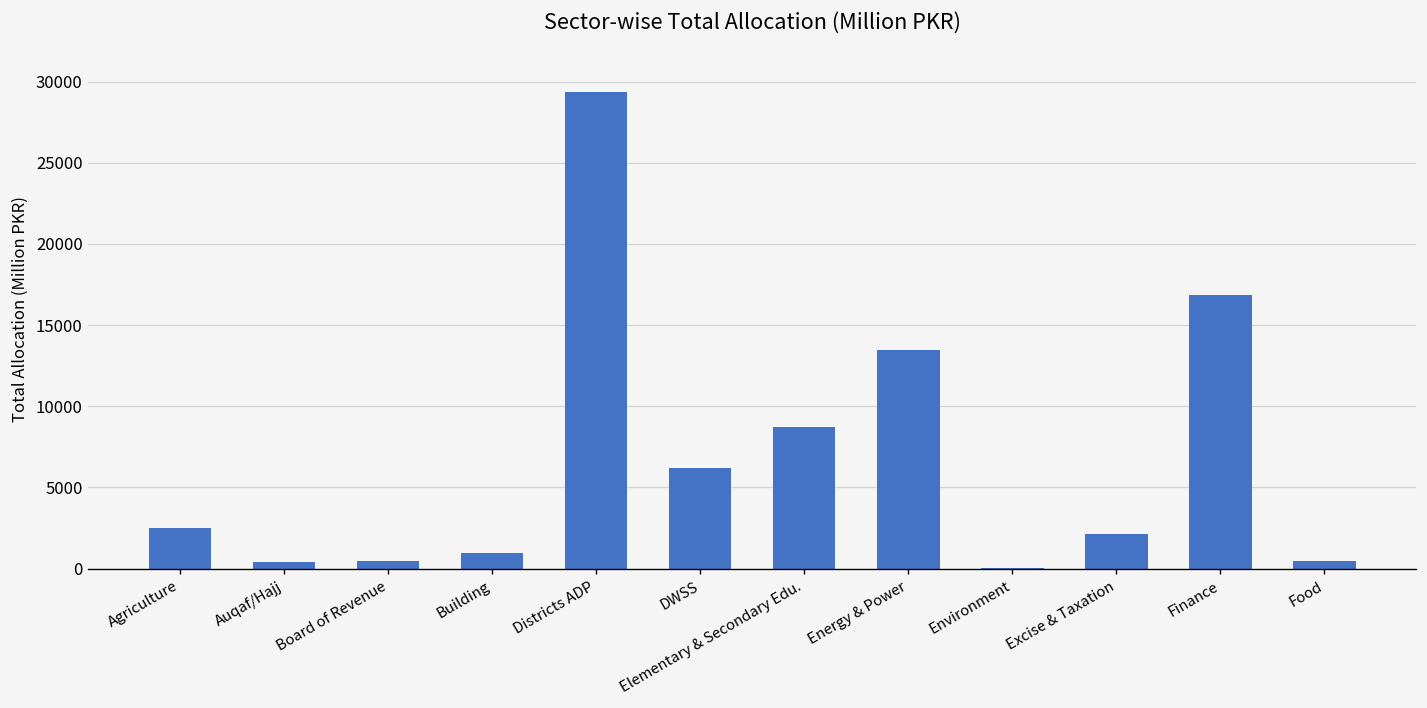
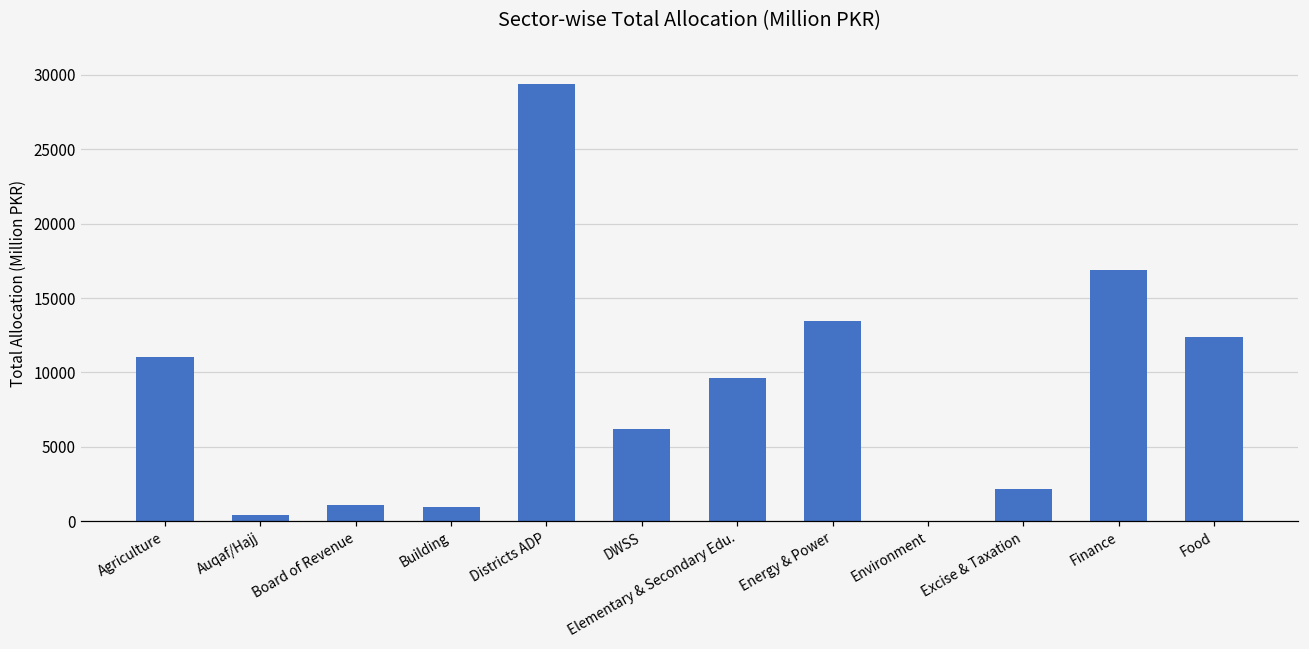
  {
-   "Agriculture": 2500,
+   "Agriculture": 11000,
    "Auqaf/Hajj": 400,
-   "Board of Revenue": 500,
+   "Board of Revenue": 1100,
    "Building": 900,
    "Districts ADP": 29300,
    "DWSS": 6200,
-   "Elementary & Secondary Edu.": 8700,
+   "Elementary & Secondary Edu.": 9600,
    "Energy & Power": 13500,
    "Excise & Taxation": 2200,
    "Finance": 16900,
-   "Food": 500
+   "Food": 12400
  }
